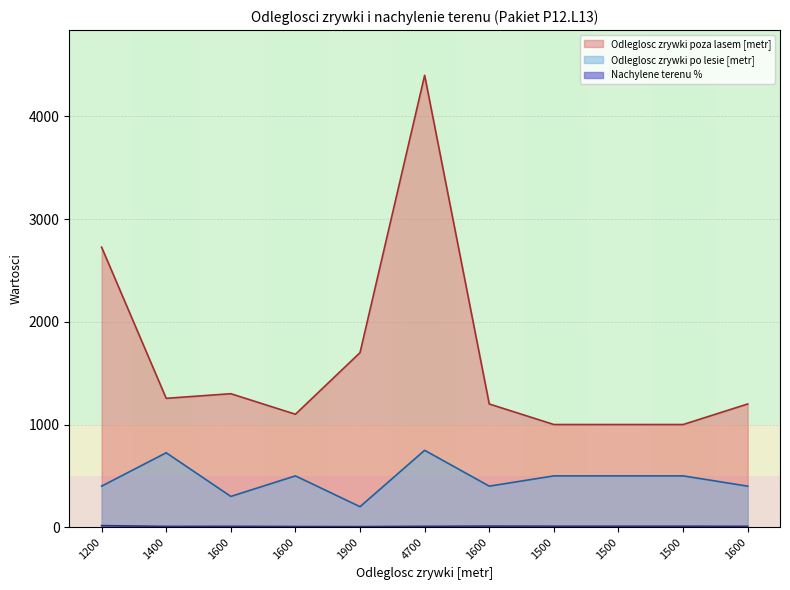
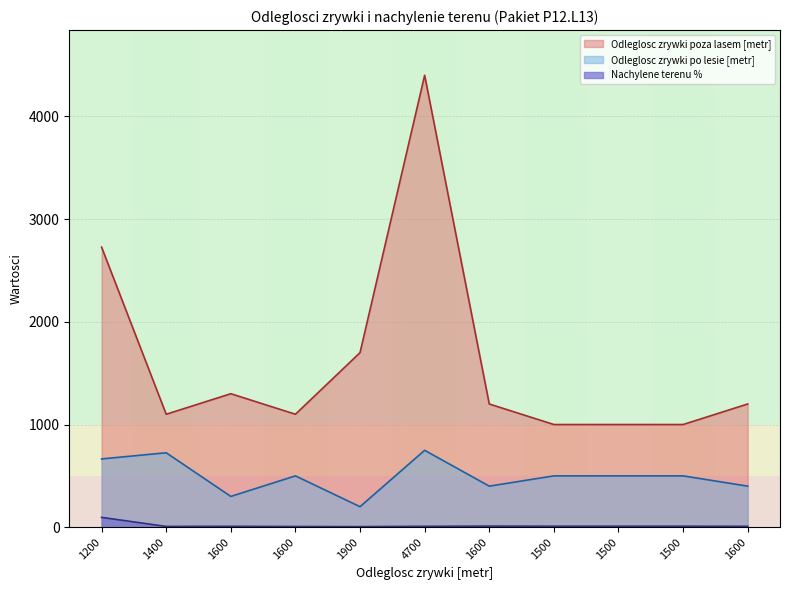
  {
    "Odleglosc zrywki poza lasem [metr]": {
      "1200": 2730,
-     "1400": 1260,
+     "1400": 1100,
      "1900": 1700,
      "4700": 4400
    },
    "Odleglosc zrywki po lesie [metr]": {
-     "1200": 400,
+     "1200": 670,
      "1400": 730,
      "1900": 200,
      "4700": 750
    },
    "Nachylene terenu %": {
-     "1200": 20,
+     "1200": 100,
      "1400": 10,
      "1900": 10,
      "4700": 10
    }
  }
